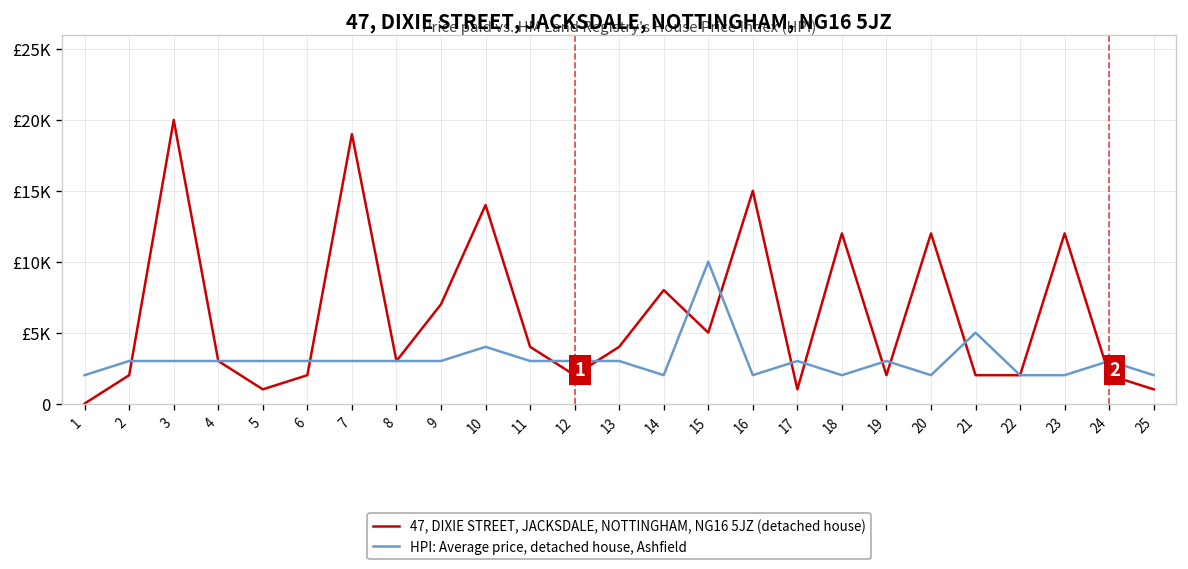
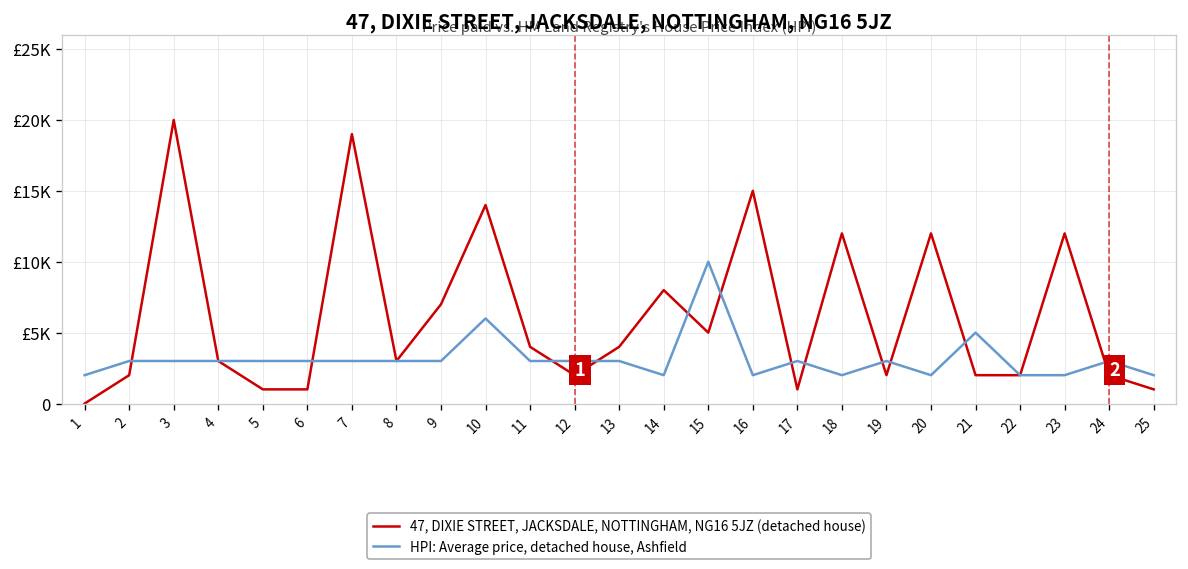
  {
    "47, DIXIE STREET, JACKSDALE, NOTTINGHAM, NG16 5JZ (detached house)": {
      "1": "£0",
      "2": "£2000",
      "3": "£20000",
      "5": "£1000",
-     "6": "£2000",
+     "6": "£1000",
      "7": "£19000",
      "9": "£7000",
      "10": "£14000",
      "11": "£4000",
      "13": "£4000",
      "14": "£8000",
      "15": "£5000",
      "16": "£15000",
      "17": "£1000",
      "18": "£12000",
      "19": "£2000",
      "20": "£12000",
      "21": "£2000",
      "23": "£12000",
      "25": "£1000"
    },
    "HPI: Average price, detached house, Ashfield": {
      "1": "£2000",
      "2": "£3000",
      "3": "£3000",
      "5": "£3000",
      "6": "£3000",
      "7": "£3000",
      "9": "£3000",
-     "10": "£4000",
+     "10": "£6000",
      "11": "£3000",
      "13": "£3000",
      "14": "£2000",
      "15": "£10000",
      "16": "£2000",
      "17": "£3000",
      "18": "£2000",
      "19": "£3000",
      "20": "£2000",
      "21": "£5000",
      "23": "£2000"
    }
  }
